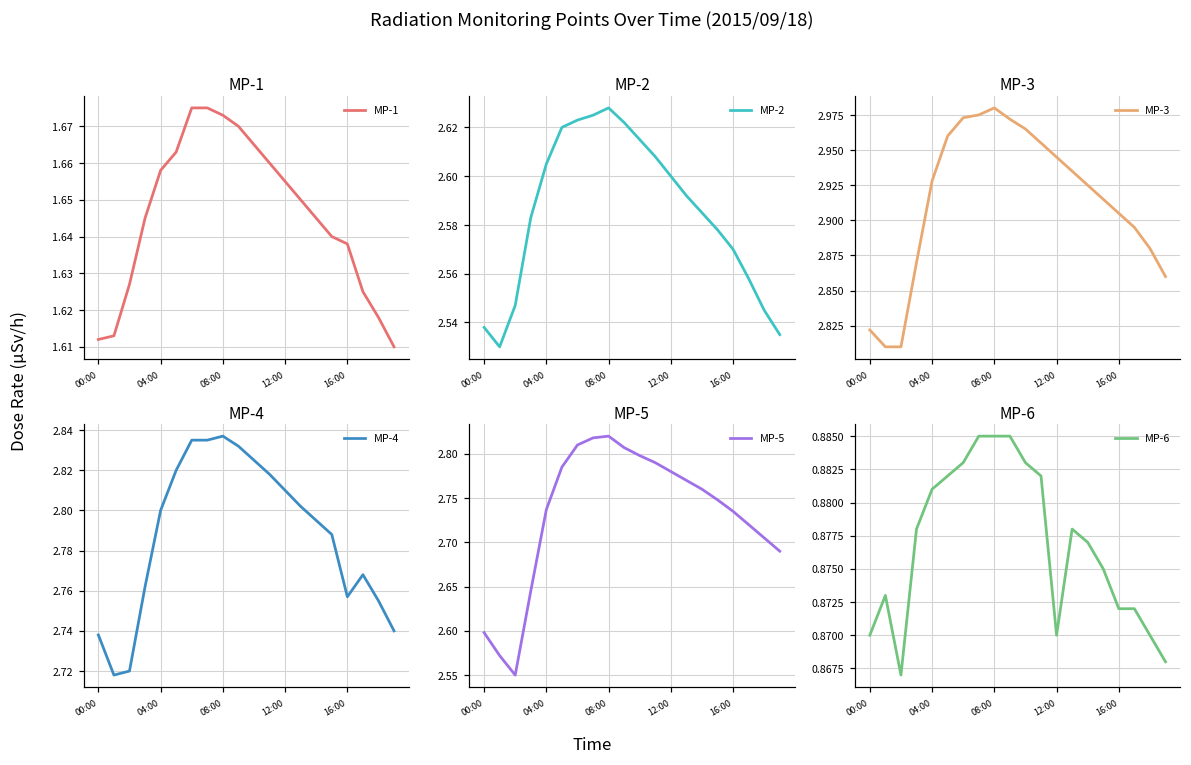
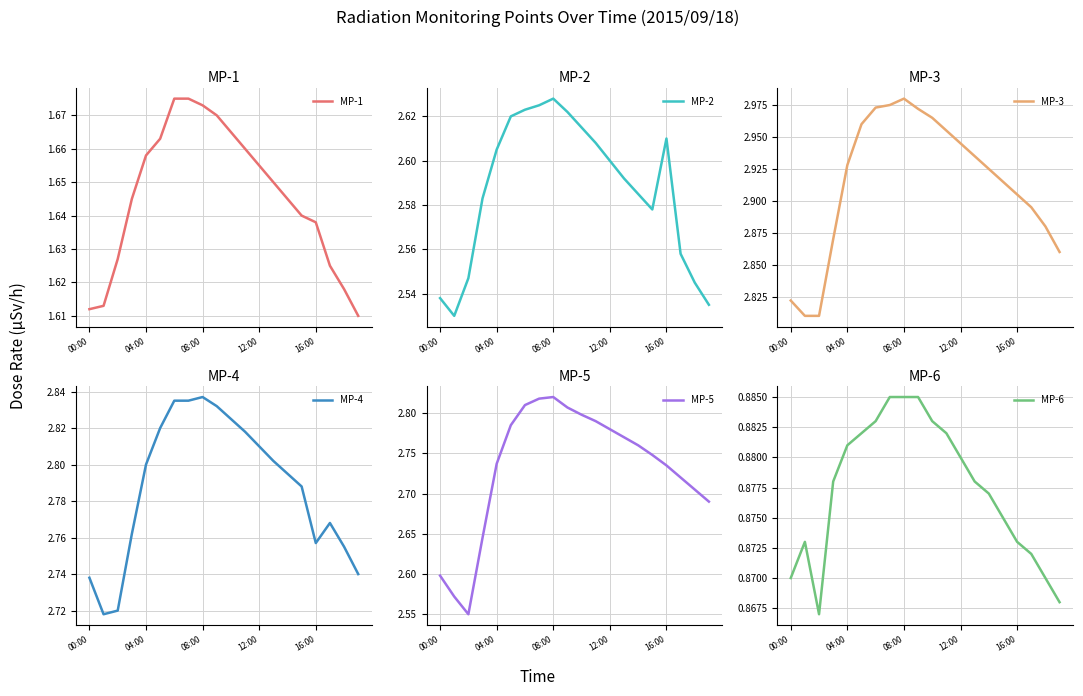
  {
    "MP-1": {
      "00:00": 1.612,
      "04:00": 1.658,
      "08:00": 1.673,
      "12:00": 1.655,
      "16:00": 1.638
    },
    "MP-2": {
      "00:00": 2.538,
      "04:00": 2.605,
      "08:00": 2.628,
      "12:00": 2.60,
-     "16:00": 2.57
+     "16:00": 2.61
    },
    "MP-3": {
      "00:00": 2.822,
      "04:00": 2.928,
      "08:00": 2.980,
      "12:00": 2.945,
      "16:00": 2.905
    },
    "MP-4": {
      "00:00": 2.738,
      "04:00": 2.800,
      "08:00": 2.837,
      "12:00": 2.810,
      "16:00": 2.757
    },
    "MP-5": {
      "00:00": 2.60,
      "04:00": 2.74,
      "08:00": 2.82,
      "12:00": 2.78,
      "16:00": 2.74
    },
    "MP-6": {
      "00:00": 0.870,
      "04:00": 0.881,
      "08:00": 0.885,
-     "12:00": 0.87,
-     "16:00": 0.872
+     "12:00": 0.88,
+     "16:00": 0.873
    }
  }
